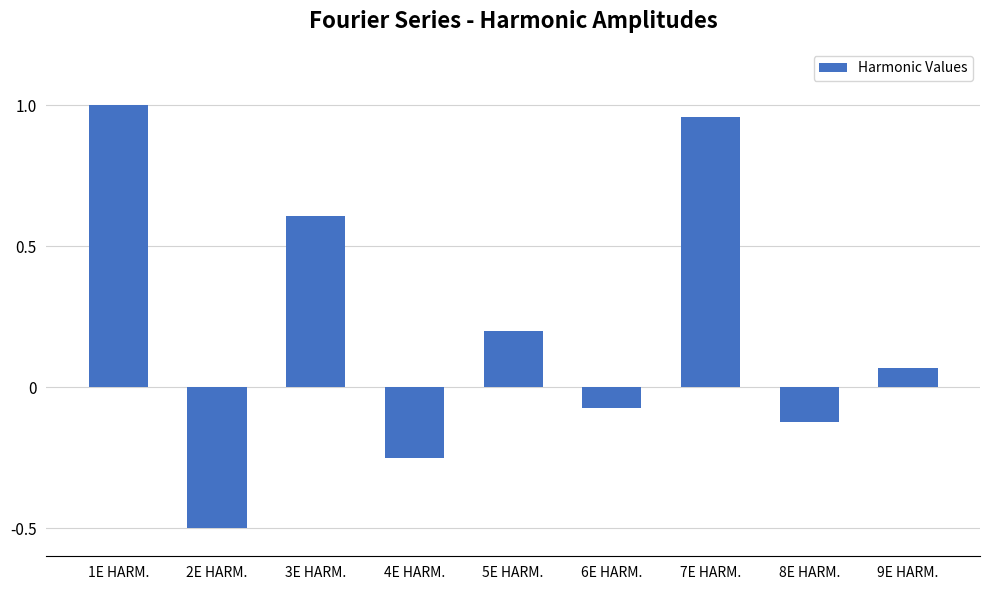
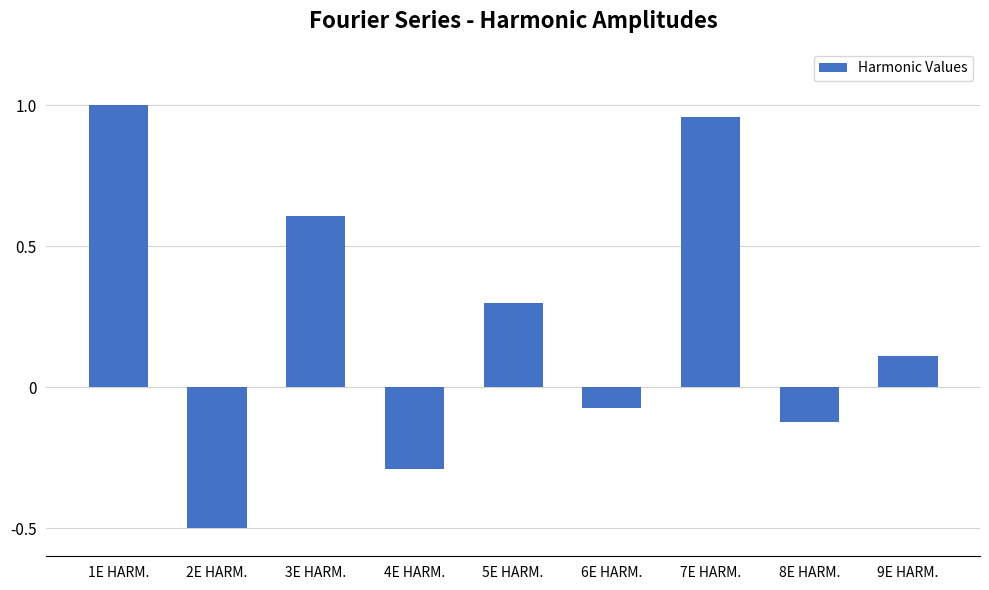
  {
    "1E HARM.": 1.00,
    "2E HARM.": -0.50,
    "3E HARM.": 0.61,
-   "4E HARM.": -0.25,
-   "5E HARM.": 0.2,
+   "4E HARM.": -0.29,
+   "5E HARM.": 0.3,
    "6E HARM.": -0.07,
    "7E HARM.": 0.96,
    "8E HARM.": -0.13,
-   "9E HARM.": 0.07
+   "9E HARM.": 0.11
  }
